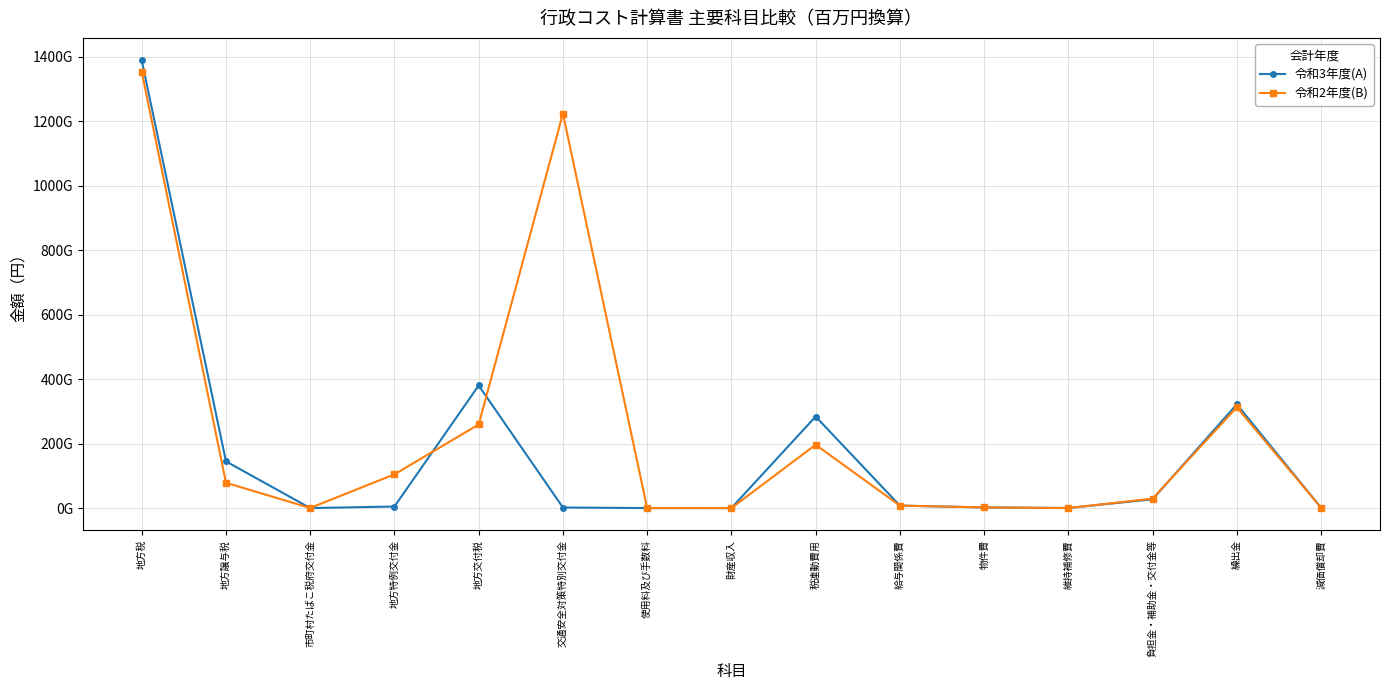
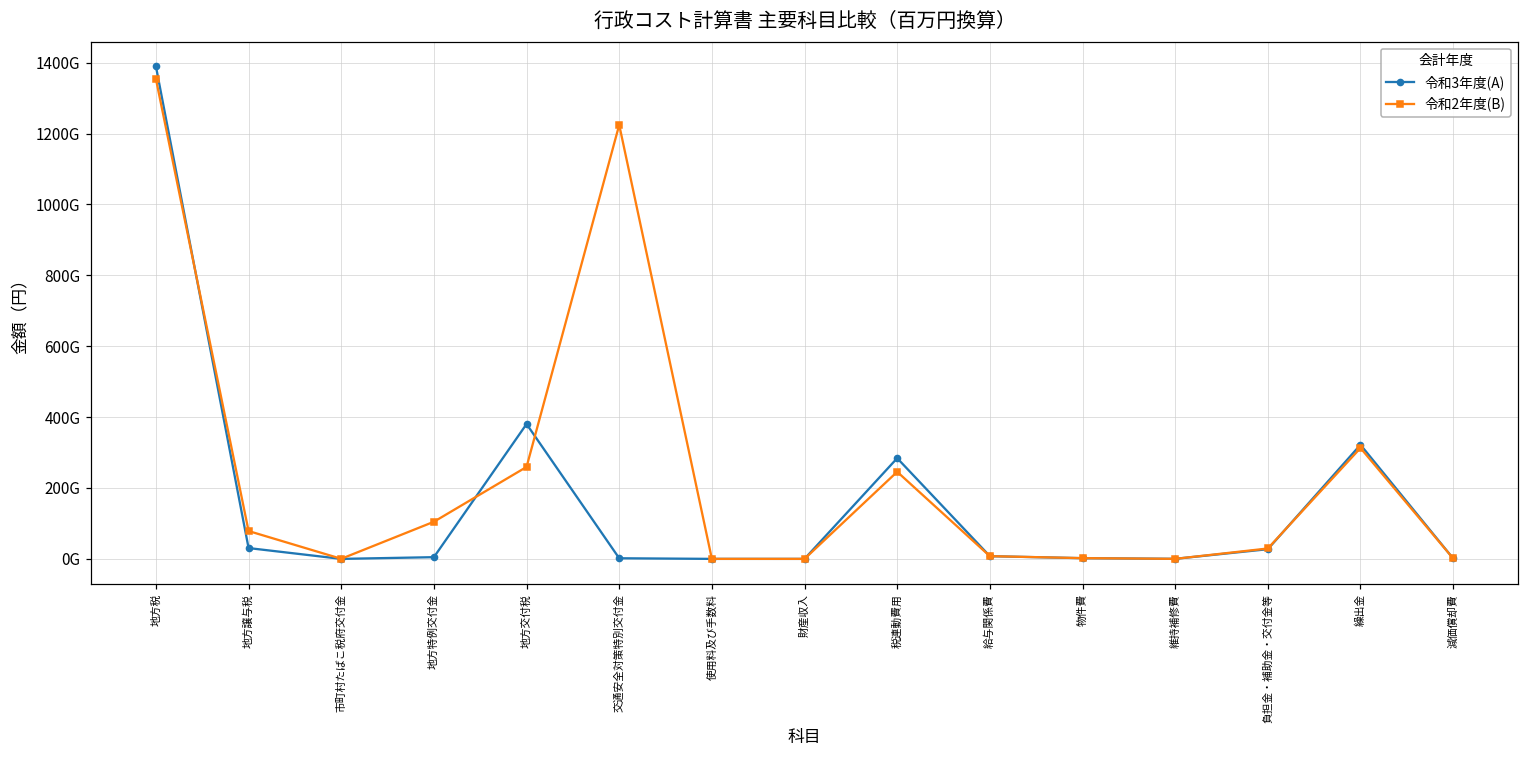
  {
    "令和3年度(A)": {
      "地方税": 1390000000000,
-     "地方譲与税": 140000000000,
+     "地方譲与税": 30000000000,
      "地方特例交付金": 0,
      "地方交付税": 380000000000,
      "交通安全対策特別交付金": 0,
      "税連動費用": 280000000000,
      "繰出金": 320000000000
    },
    "令和2年度(B)": {
      "地方税": 1350000000000,
      "地方譲与税": 80000000000,
      "地方特例交付金": 100000000000,
      "地方交付税": 260000000000,
      "交通安全対策特別交付金": 1220000000000,
-     "税連動費用": 200000000000,
+     "税連動費用": 250000000000,
      "繰出金": 310000000000
    }
  }
